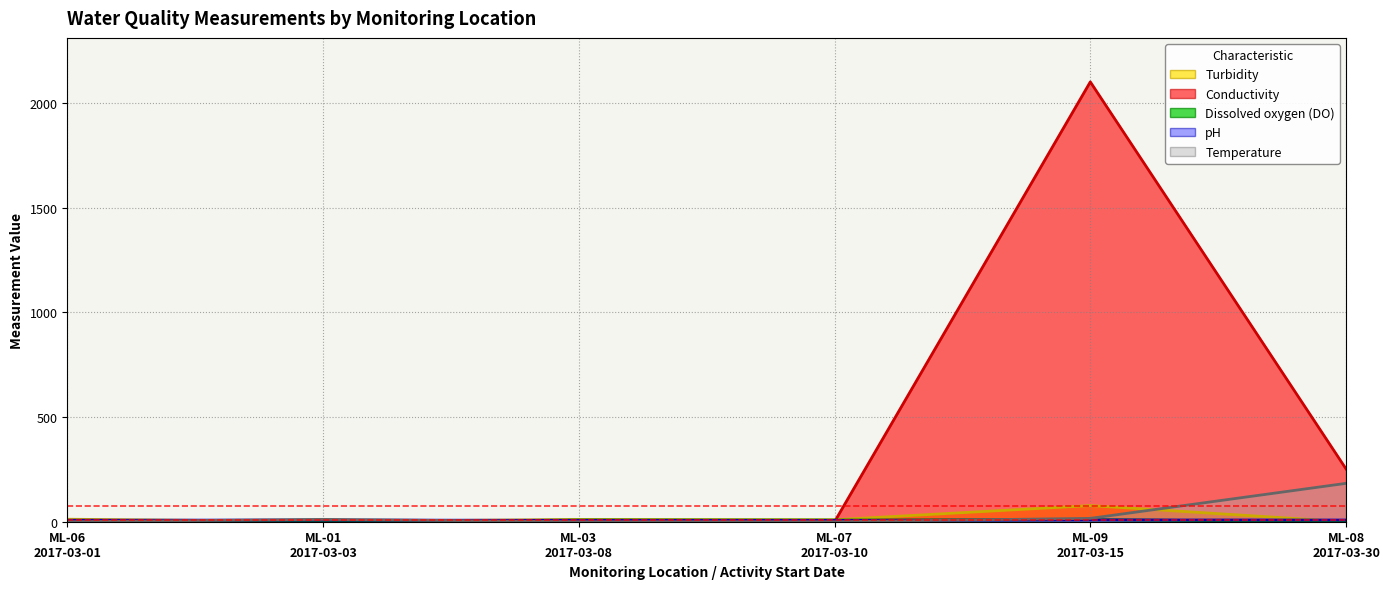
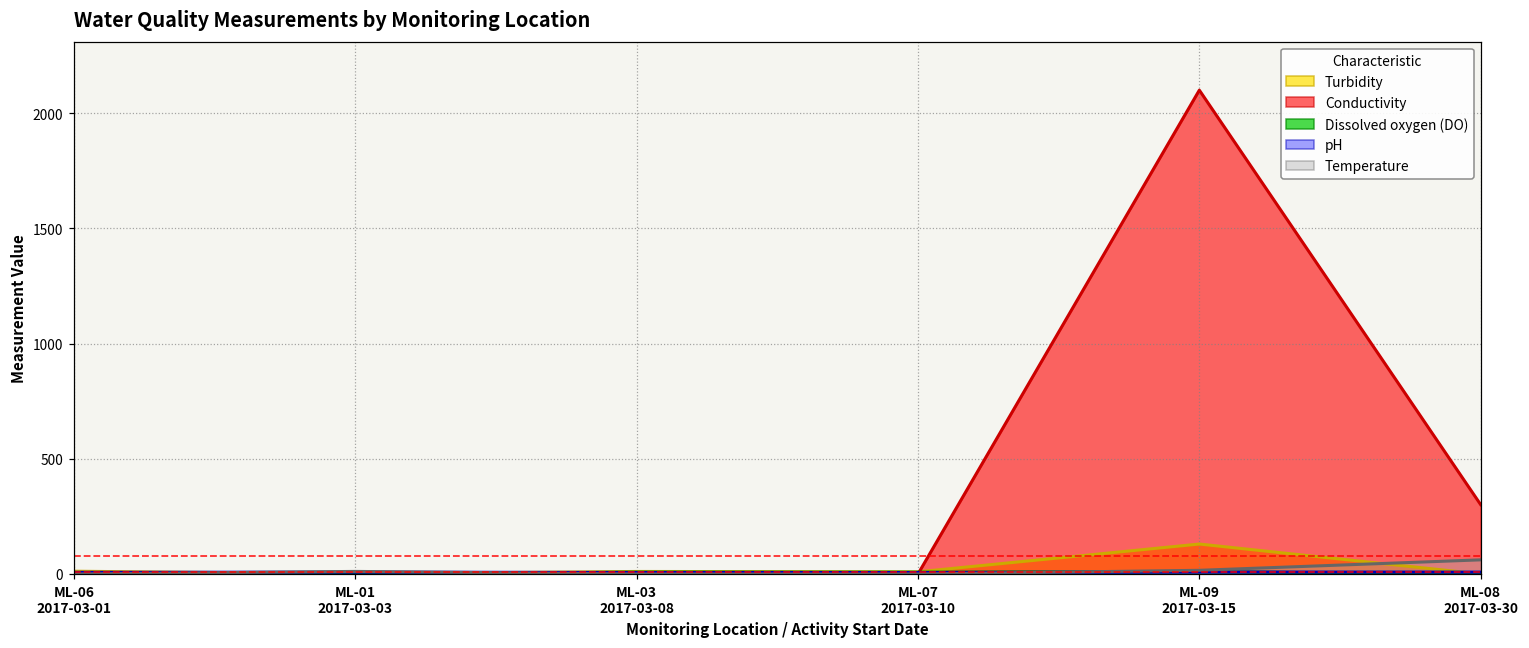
  {
    "Turbidity": {
-     "ML-09 2017-03-15": 80
+     "ML-09 2017-03-15": 130
    },
    "Conductivity": {
      "ML-09 2017-03-15": 2100,
-     "ML-08 2017-03-30": 250
+     "ML-08 2017-03-30": 300
    },
    "Temperature": {
-     "ML-08 2017-03-30": 180
+     "ML-08 2017-03-30": 60
    }
  }
